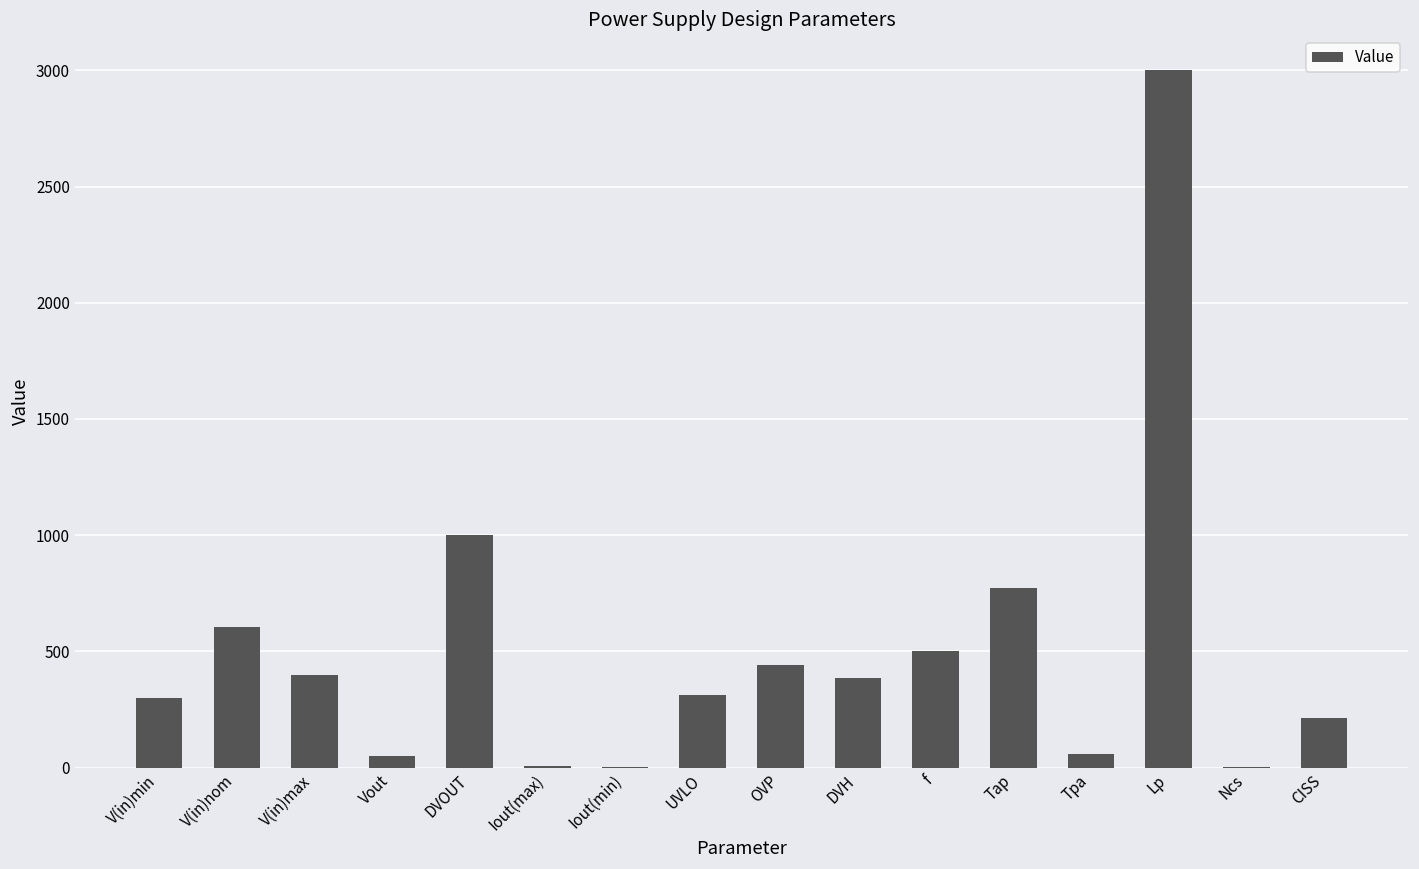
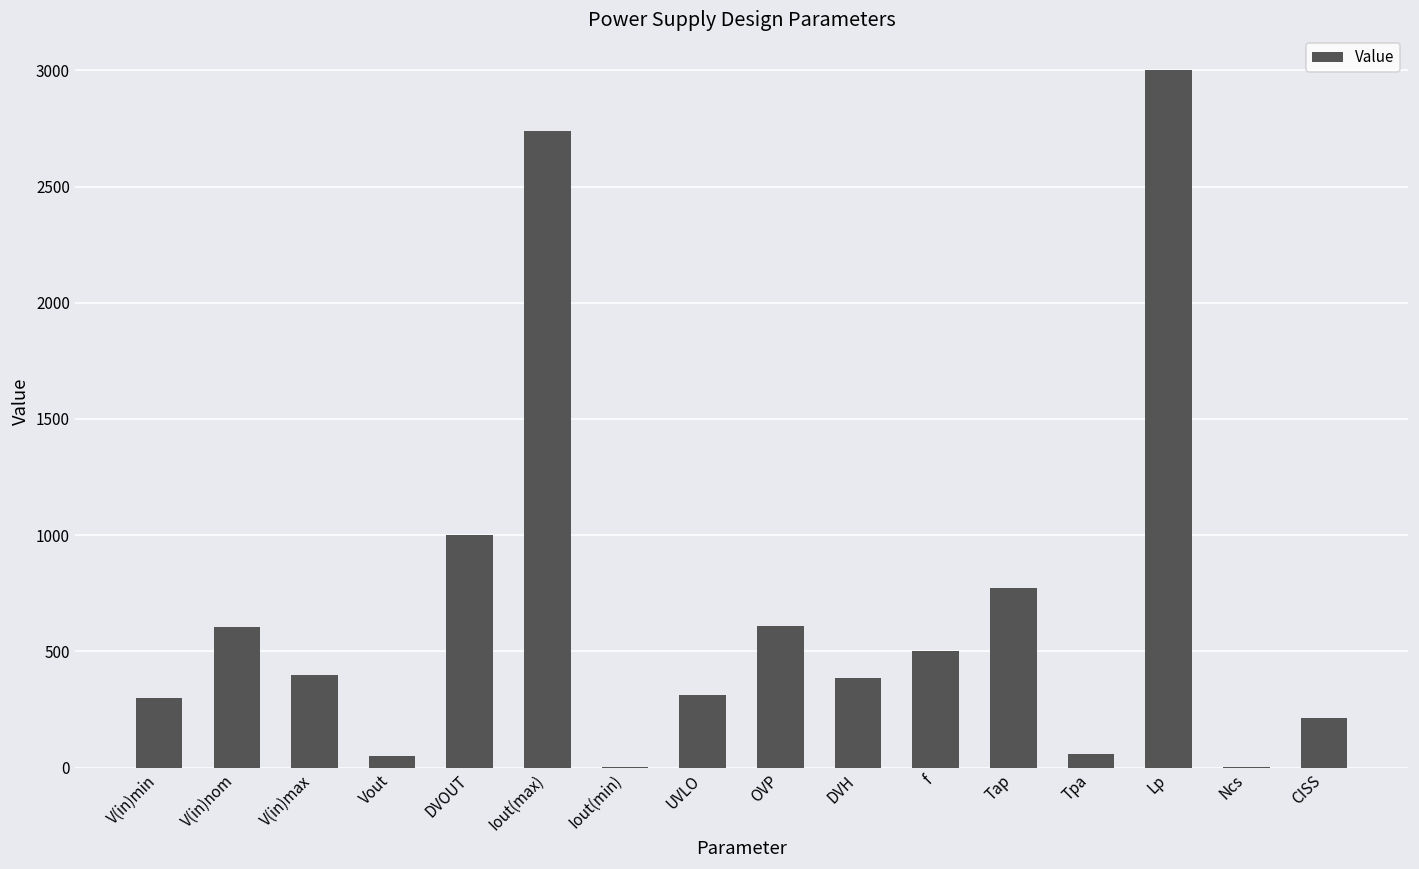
  {
    "V(in)min": 300,
    "V(in)nom": 600,
    "V(in)max": 400,
    "Vout": 50,
    "DVOUT": 1000,
-   "Iout(max)": 10,
+   "Iout(max)": 2740,
    "UVLO": 310,
-   "OVP": 440,
+   "OVP": 610,
    "DVH": 390,
    "f": 500,
    "Tap": 770,
    "Tpa": 60,
    "Lp": 3000,
    "CISS": 220
  }
